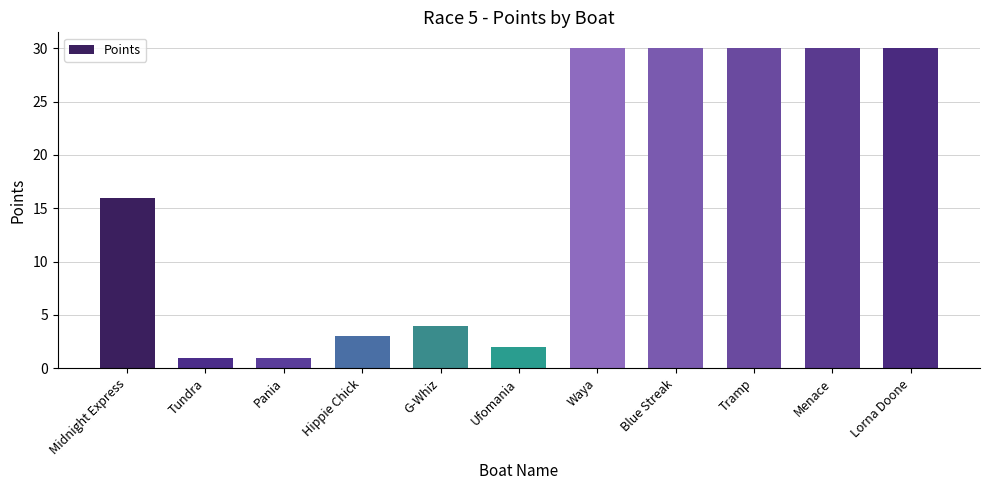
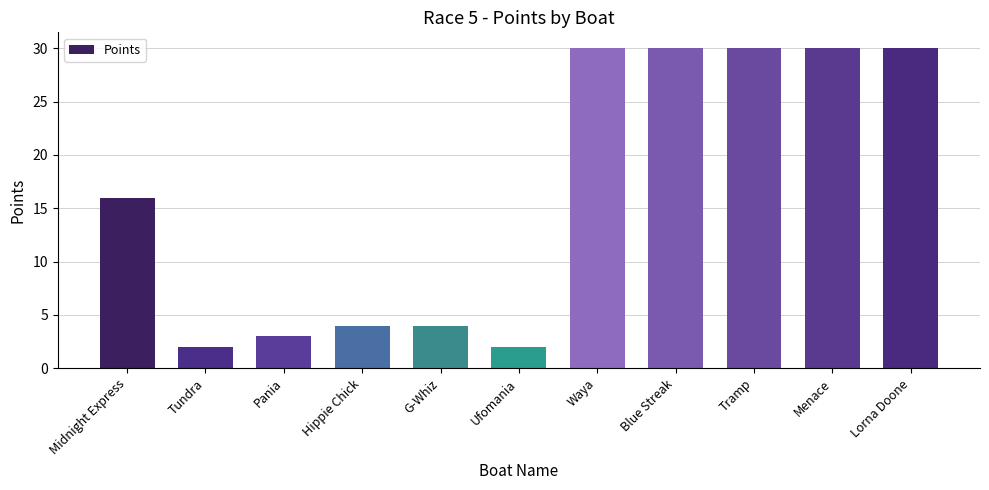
  {
    "Midnight Express": 16,
-   "Tundra": 1,
-   "Pania": 1,
-   "Hippie Chick": 3,
+   "Tundra": 2,
+   "Pania": 3,
+   "Hippie Chick": 4,
    "G-Whiz": 4,
    "Ufomania": 2,
    "Waya": 30,
    "Blue Streak": 30,
    "Tramp": 30,
    "Menace": 30,
    "Lorna Doone": 30
  }
